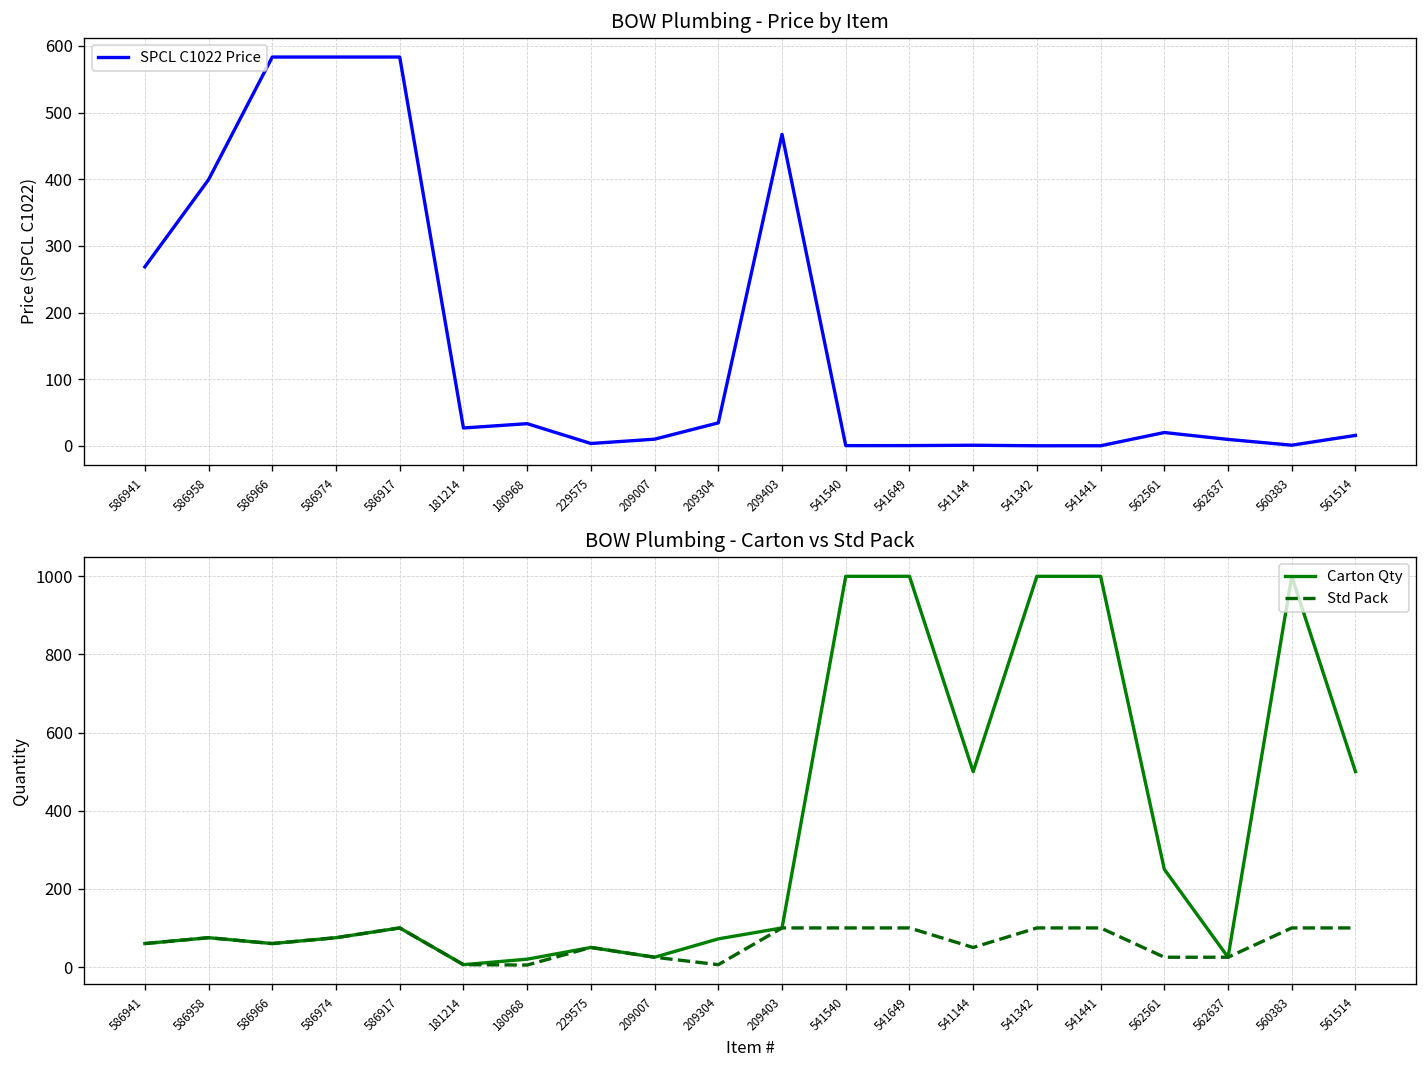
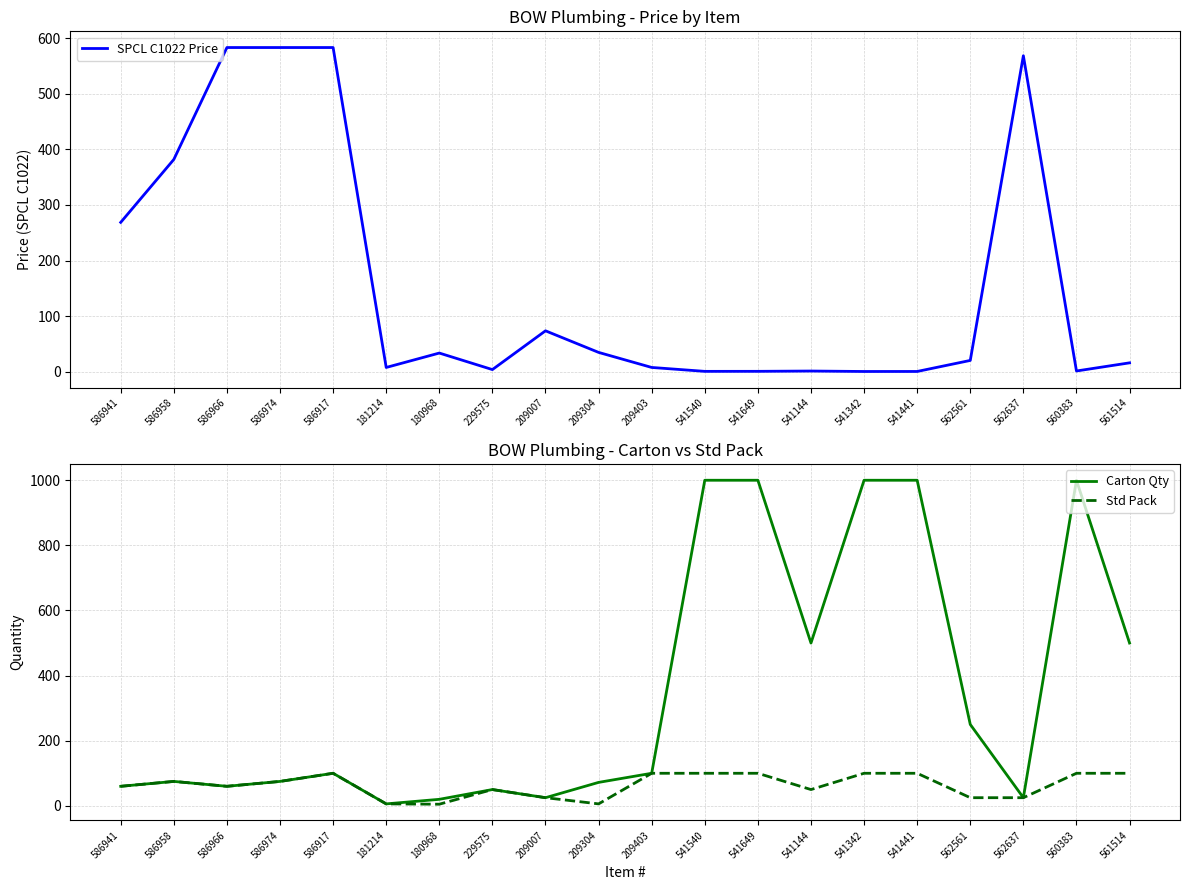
  {
    "BOW Plumbing - Price by Item": {
      "586941": 270,
-     "586958": 400,
+     "586958": 380,
      "586966": 580,
      "586974": 580,
      "586917": 580,
-     "181214": 30,
+     "181214": 10,
      "180968": 30,
      "229575": 0,
-     "209007": 10,
+     "209007": 70,
      "209304": 30,
-     "209403": 470,
+     "209403": 10,
      "541540": 0,
      "541649": 0,
      "541144": 0,
      "541342": 0,
      "541441": 0,
      "562561": 20,
-     "562637": 10,
+     "562637": 570,
      "560383": 0,
      "561514": 20
    }
  }
